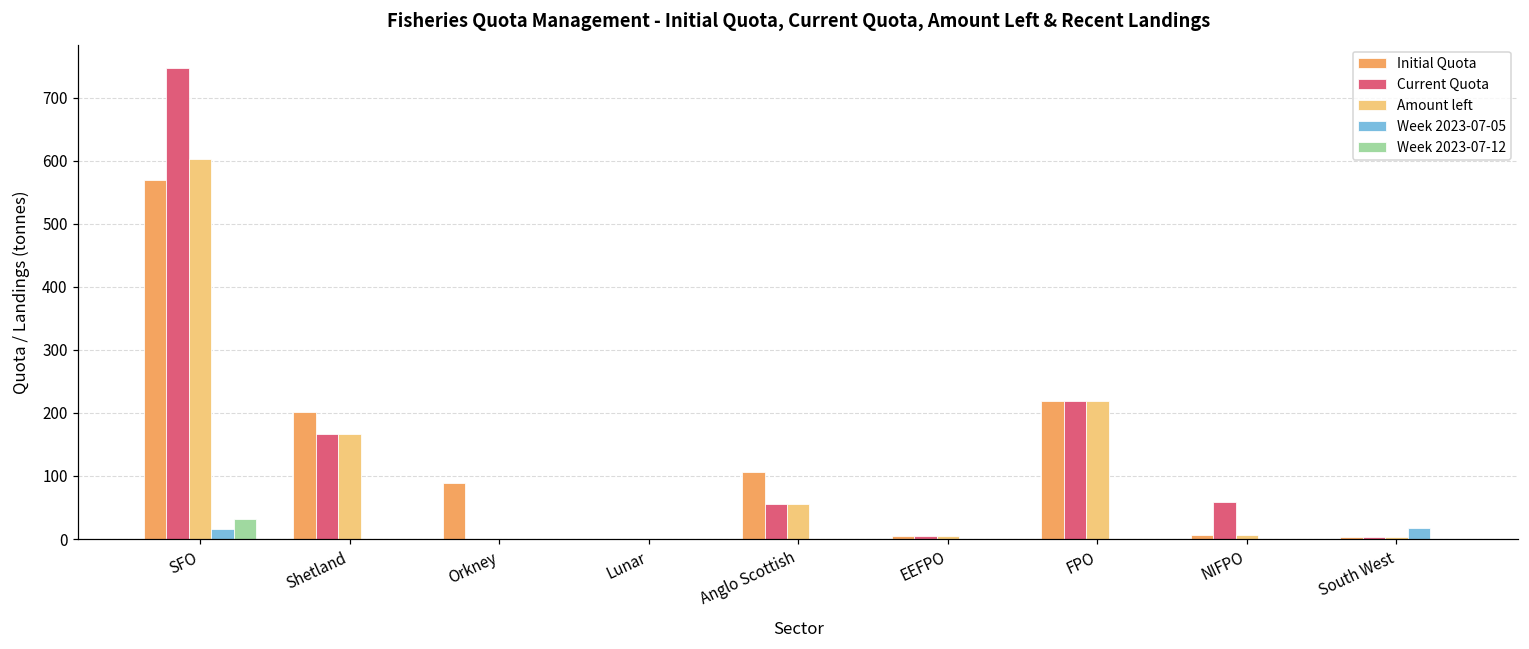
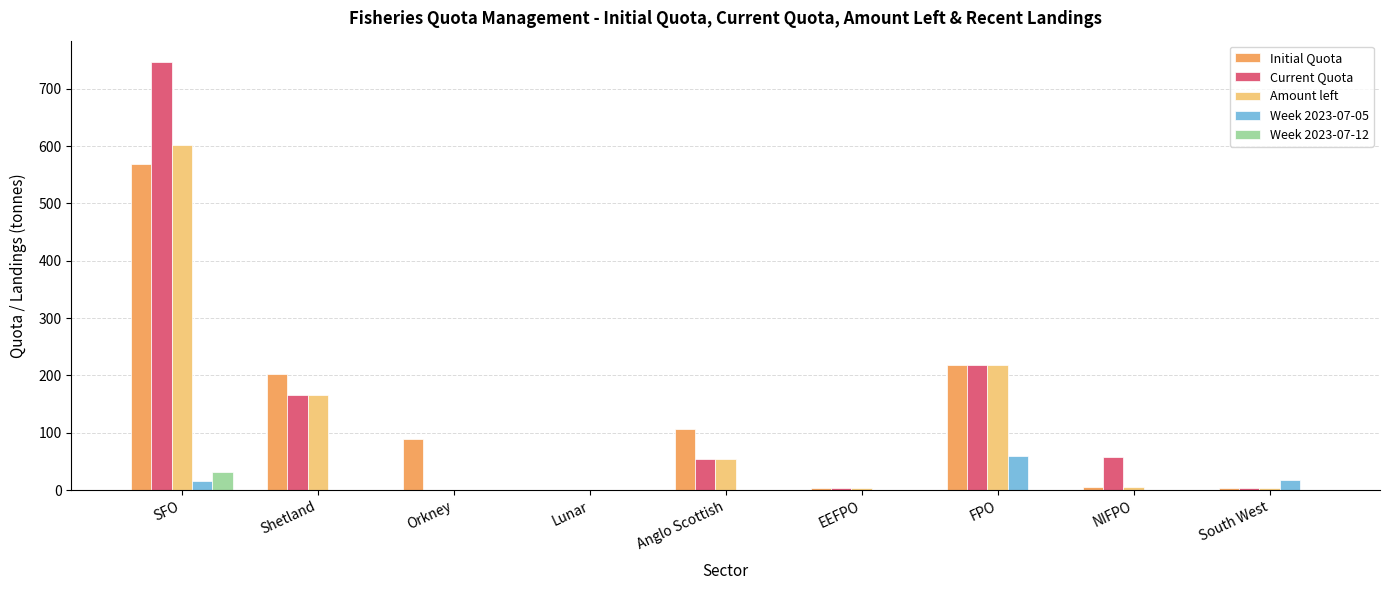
  {
    "Current Quota": {
      "SFO": 750,
      "Shetland": 170,
      "Anglo Scottish": 50,
      "FPO": 220,
      "NIFPO": 60
    },
    "Week 2023-07-05": {
      "SFO": 20,
      "Shetland": 0,
      "Orkney": 0,
      "Lunar": 0,
      "Anglo Scottish": 0,
      "EEFPO": 0,
-     "FPO": 0,
+     "FPO": 60,
      "NIFPO": 0,
      "South West": 20
    },
    "Week 2023-07-12": {
      "SFO": 30,
      "Shetland": 0,
      "Orkney": 0,
      "Lunar": 0,
      "Anglo Scottish": 0,
      "EEFPO": 0,
      "FPO": 0,
      "NIFPO": 0,
      "South West": 0
    }
  }
